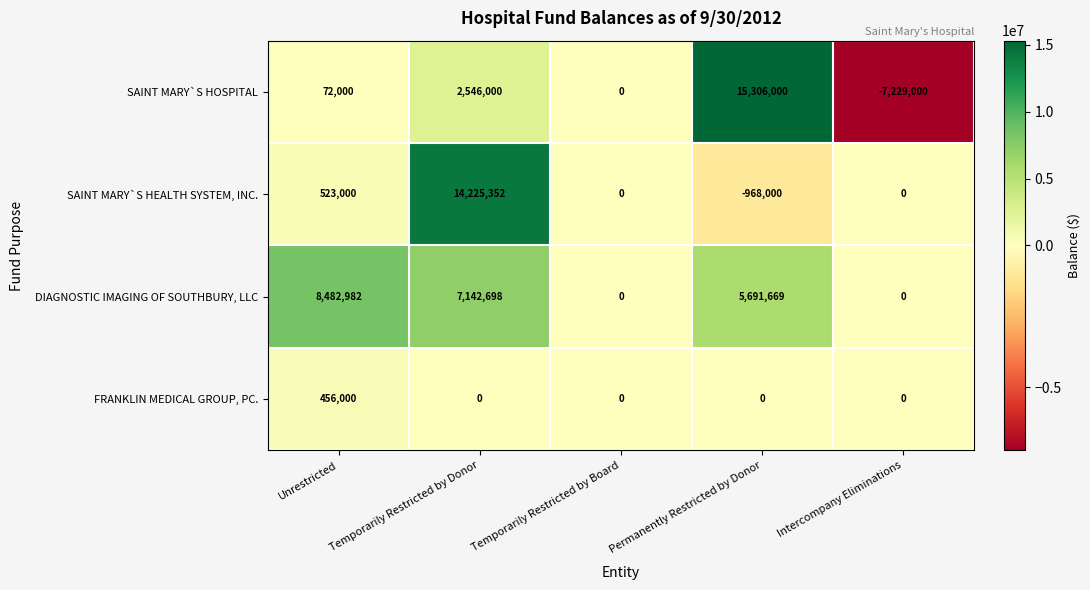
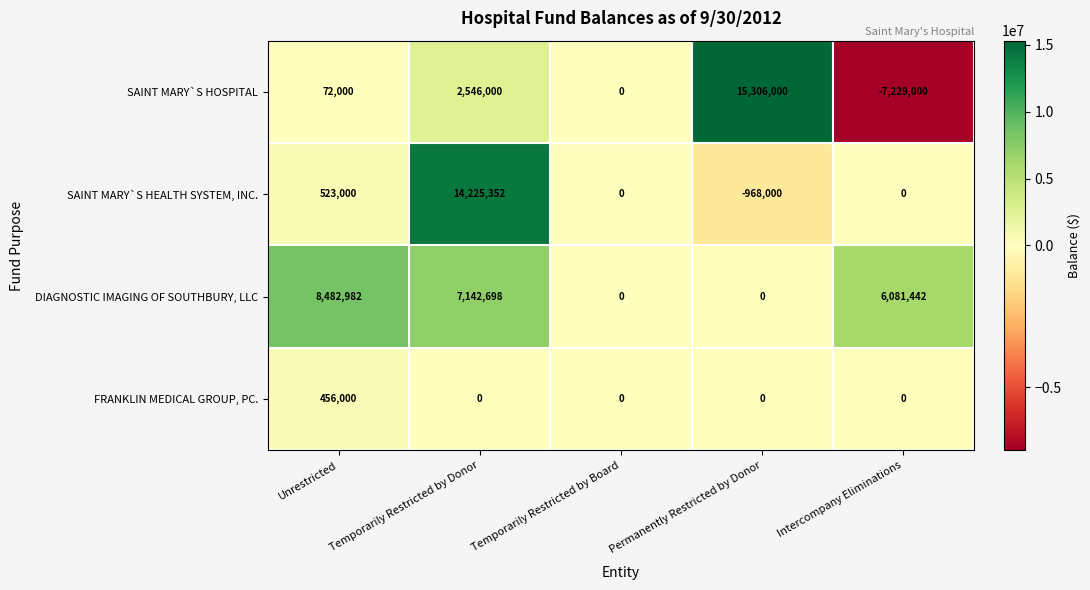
  {
    "SAINT MARY`S HOSPITAL": {
      "Unrestricted": "72,000",
      "Temporarily Restricted by Donor": "2,546,000",
      "Temporarily Restricted by Board": "0",
      "Permanently Restricted by Donor": "15,306,000",
      "Intercompany Eliminations": "-7,229,000"
    },
    "SAINT MARY`S HEALTH SYSTEM, INC.": {
      "Unrestricted": "523,000",
      "Temporarily Restricted by Donor": "14,225,352",
      "Temporarily Restricted by Board": "0",
      "Permanently Restricted by Donor": "-968,000",
      "Intercompany Eliminations": "0"
    },
    "DIAGNOSTIC IMAGING OF SOUTHBURY, LLC": {
      "Unrestricted": "8,482,982",
      "Temporarily Restricted by Donor": "7,142,698",
      "Temporarily Restricted by Board": "0",
-     "Permanently Restricted by Donor": "5,691,669",
-     "Intercompany Eliminations": "0"
+     "Permanently Restricted by Donor": "0",
+     "Intercompany Eliminations": "6,081,442"
    },
    "FRANKLIN MEDICAL GROUP, PC.": {
      "Unrestricted": "456,000",
      "Temporarily Restricted by Donor": "0",
      "Temporarily Restricted by Board": "0",
      "Permanently Restricted by Donor": "0",
      "Intercompany Eliminations": "0"
    }
  }
